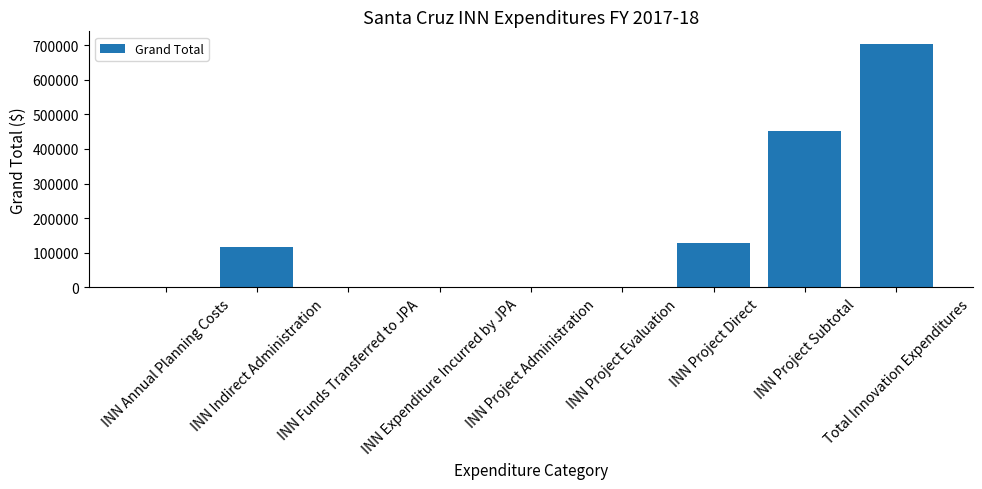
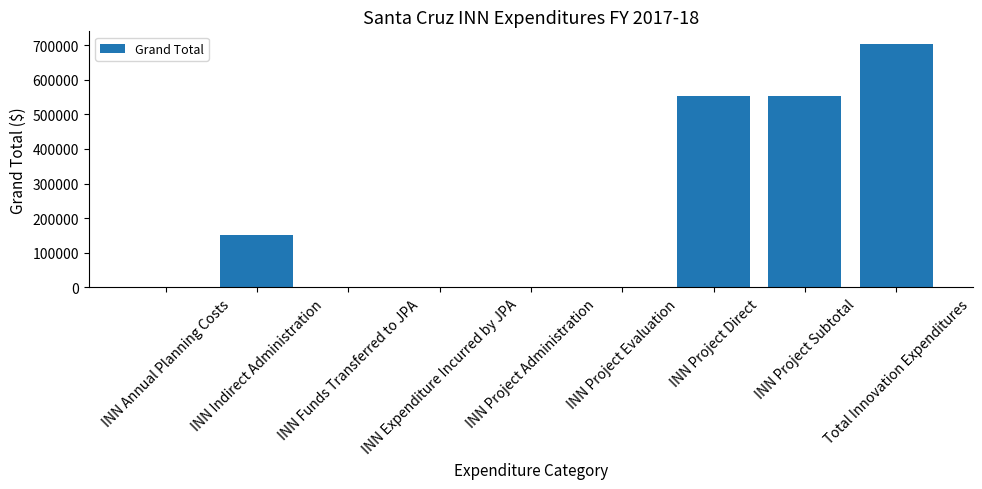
  {
    "INN Annual Planning Costs": 0,
-   "INN Indirect Administration": 120000,
+   "INN Indirect Administration": 150000,
    "INN Funds Transferred to JPA": 0,
    "INN Expenditure Incurred by JPA": 0,
    "INN Project Administration": 0,
    "INN Project Evaluation": 0,
-   "INN Project Direct": 130000,
-   "INN Project Subtotal": 450000,
+   "INN Project Direct": 550000,
+   "INN Project Subtotal": 550000,
    "Total Innovation Expenditures": 700000
  }
